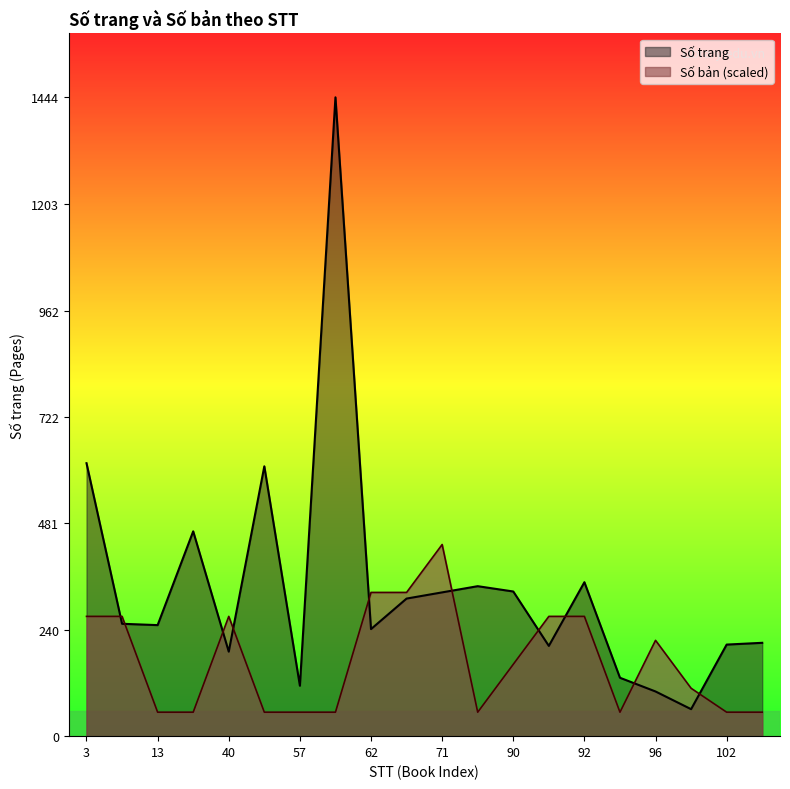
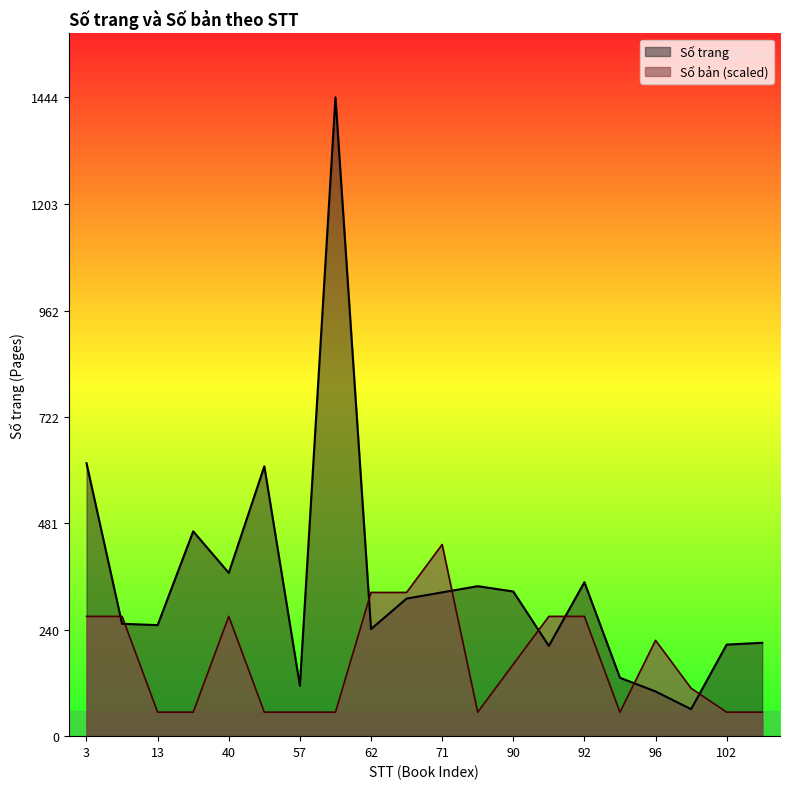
  {
    "Số trang": {
      "3": 620,
      "13": 250,
-     "40": 190,
+     "40": 370,
      "57": 110,
      "62": 240,
      "71": 330,
      "90": 330,
      "92": 350,
      "96": 100,
      "102": 210
    },
    "Số bản (scaled)": {
      "3": 270,
      "40": 270,
      "62": 320,
      "71": 430,
      "90": 160,
      "92": 270,
      "96": 220
    }
  }
